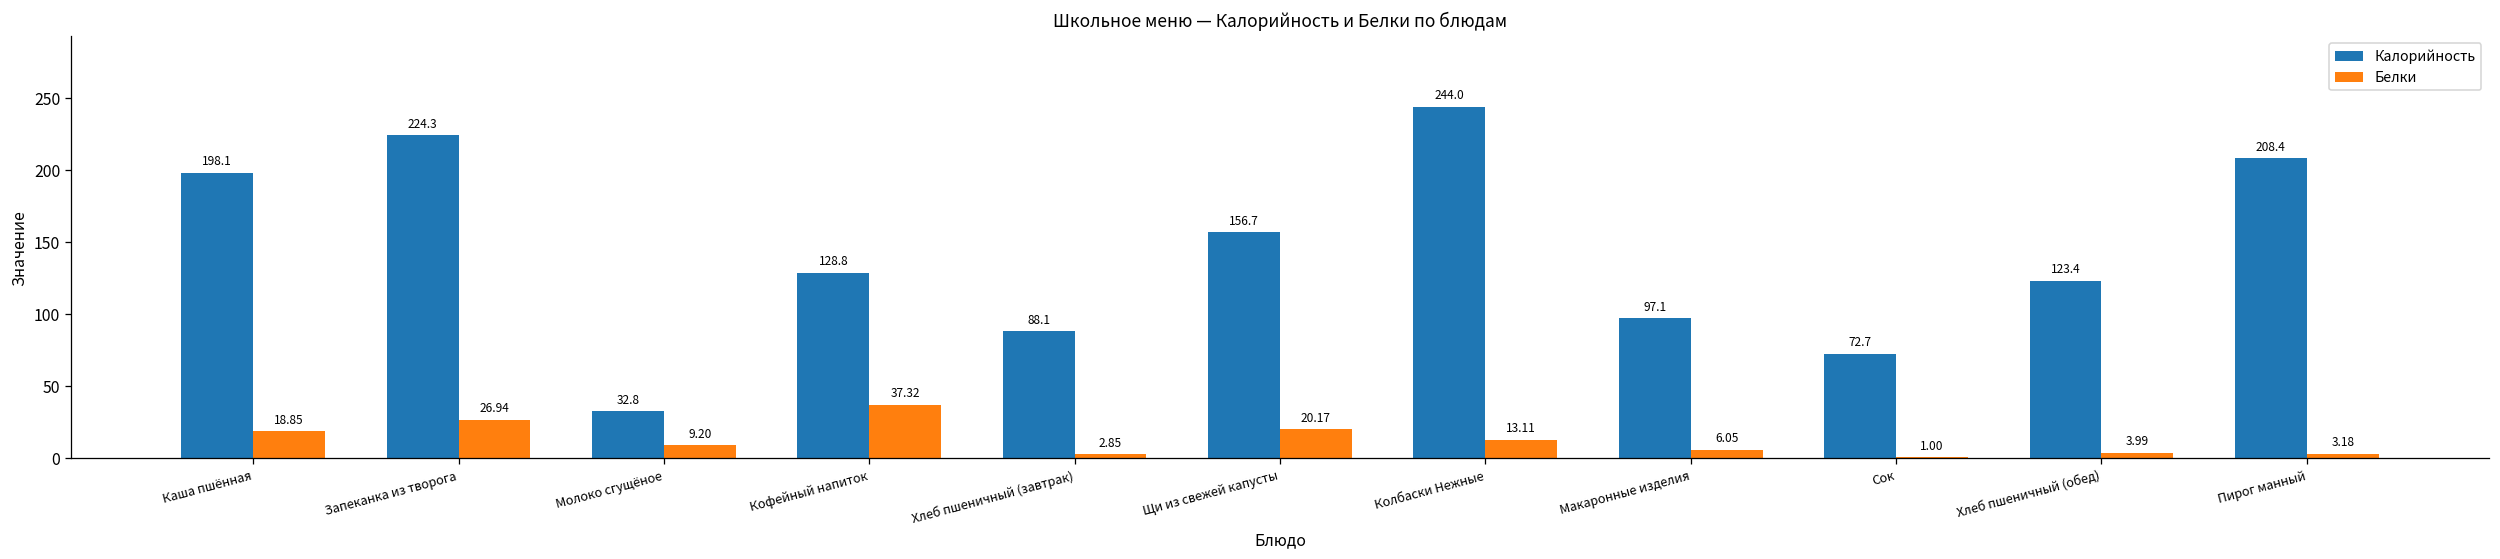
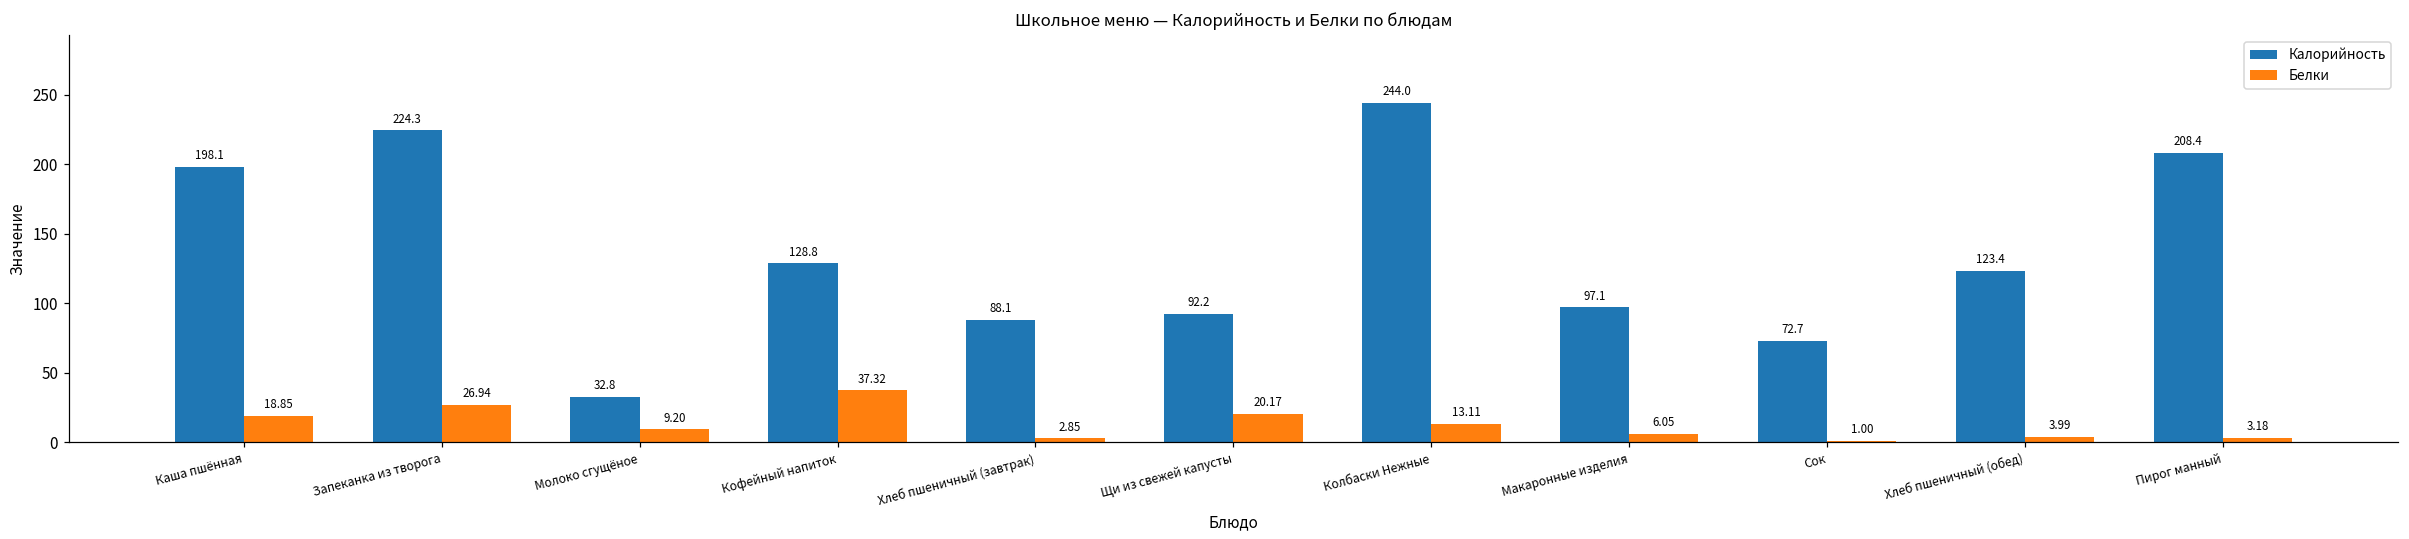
  {
    "Калорийность": {
      "Каша пшённая": 198.1,
      "Запеканка из творога": 224.3,
      "Молоко сгущёное": 32.8,
      "Кофейный напиток": 128.8,
      "Хлеб пшеничный (завтрак)": 88.1,
-     "Щи из свежей капусты": 156.7,
+     "Щи из свежей капусты": 92.2,
      "Колбаски Нежные": 244.0,
      "Макаронные изделия": 97.1,
      "Сок": 72.7,
      "Хлеб пшеничный (обед)": 123.4,
      "Пирог манный": 208.4
    },
    "Белки": {
      "Каша пшённая": 18.85,
      "Запеканка из творога": 26.94,
      "Молоко сгущёное": 9.20,
      "Кофейный напиток": 37.32,
      "Хлеб пшеничный (завтрак)": 2.85,
      "Щи из свежей капусты": 20.17,
      "Колбаски Нежные": 13.11,
      "Макаронные изделия": 6.05,
      "Сок": 1.00,
      "Хлеб пшеничный (обед)": 3.99,
      "Пирог манный": 3.18
    }
  }
